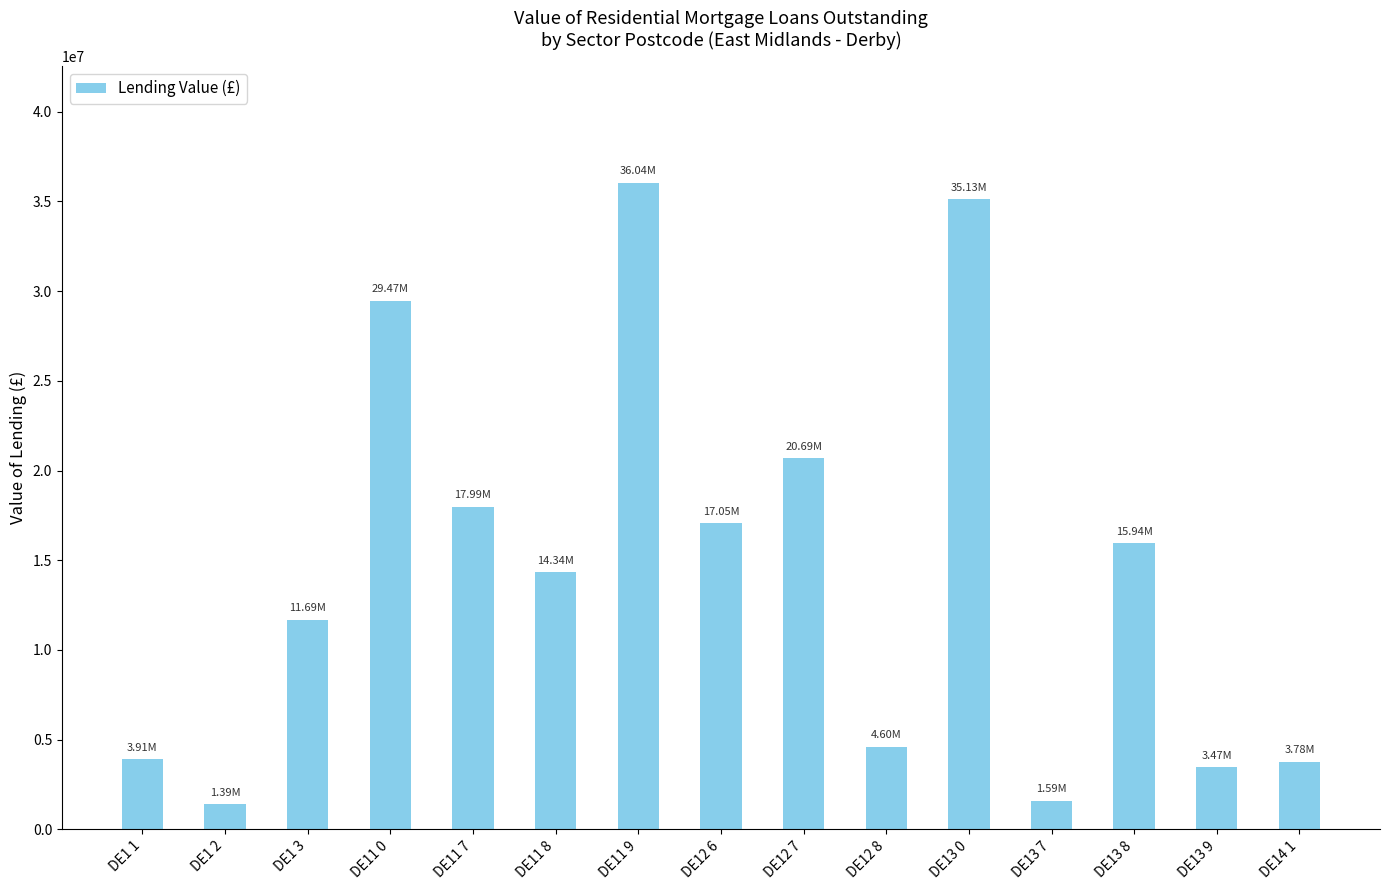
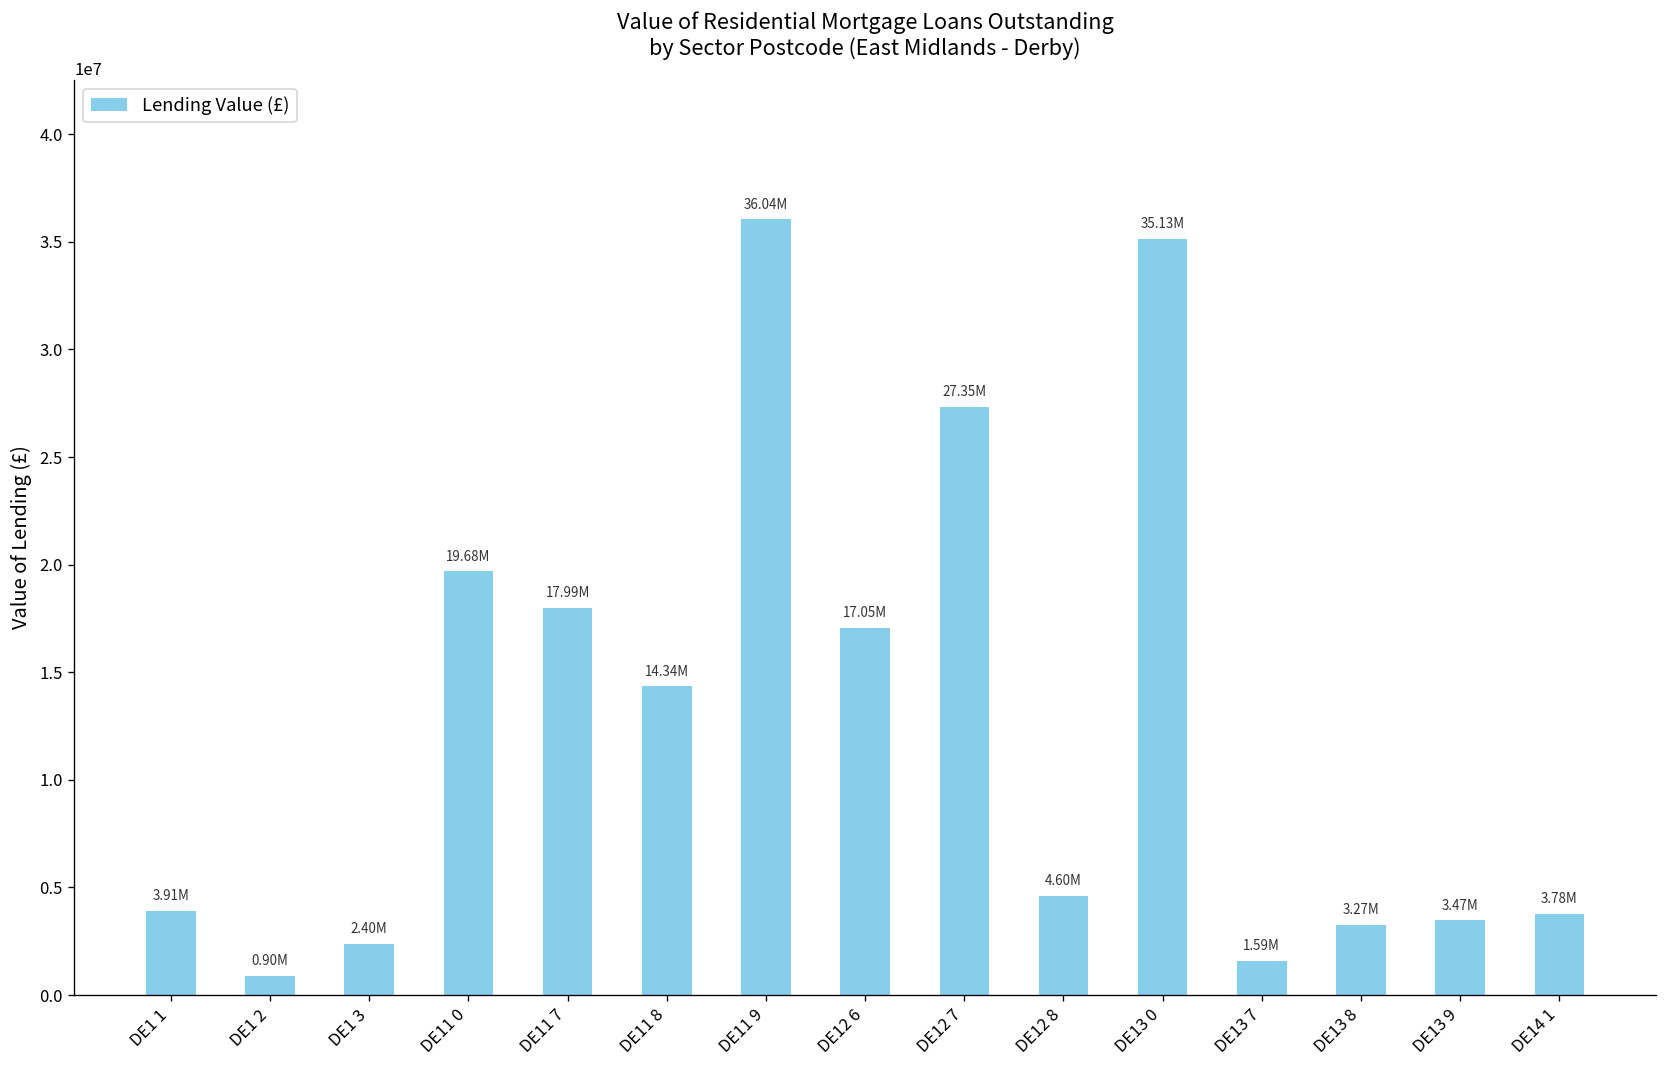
  {
    "DE1 1": "3.91M",
-   "DE1 2": "1.39M",
-   "DE1 3": "11.69M",
-   "DE11 0": "29.47M",
+   "DE1 2": "0.90M",
+   "DE1 3": "2.40M",
+   "DE11 0": "19.68M",
    "DE11 7": "17.99M",
    "DE11 8": "14.34M",
    "DE11 9": "36.04M",
    "DE12 6": "17.05M",
-   "DE12 7": "20.69M",
+   "DE12 7": "27.35M",
    "DE12 8": "4.60M",
    "DE13 0": "35.13M",
    "DE13 7": "1.59M",
-   "DE13 8": "15.94M",
+   "DE13 8": "3.27M",
    "DE13 9": "3.47M",
    "DE14 1": "3.78M"
  }
